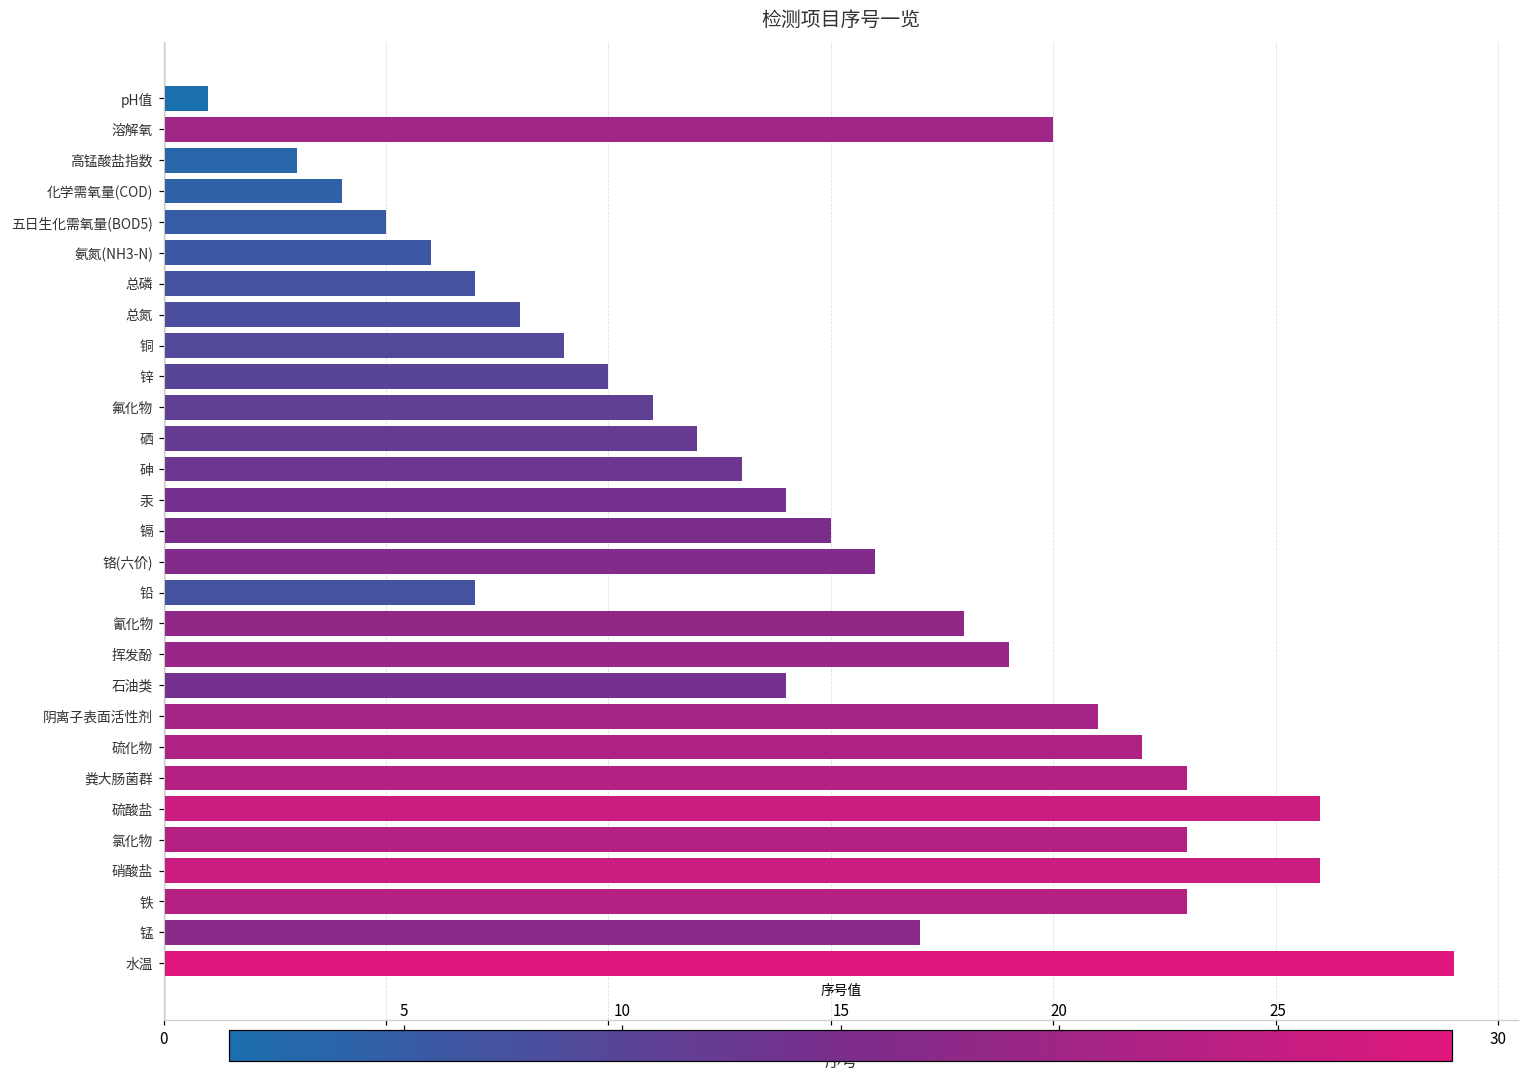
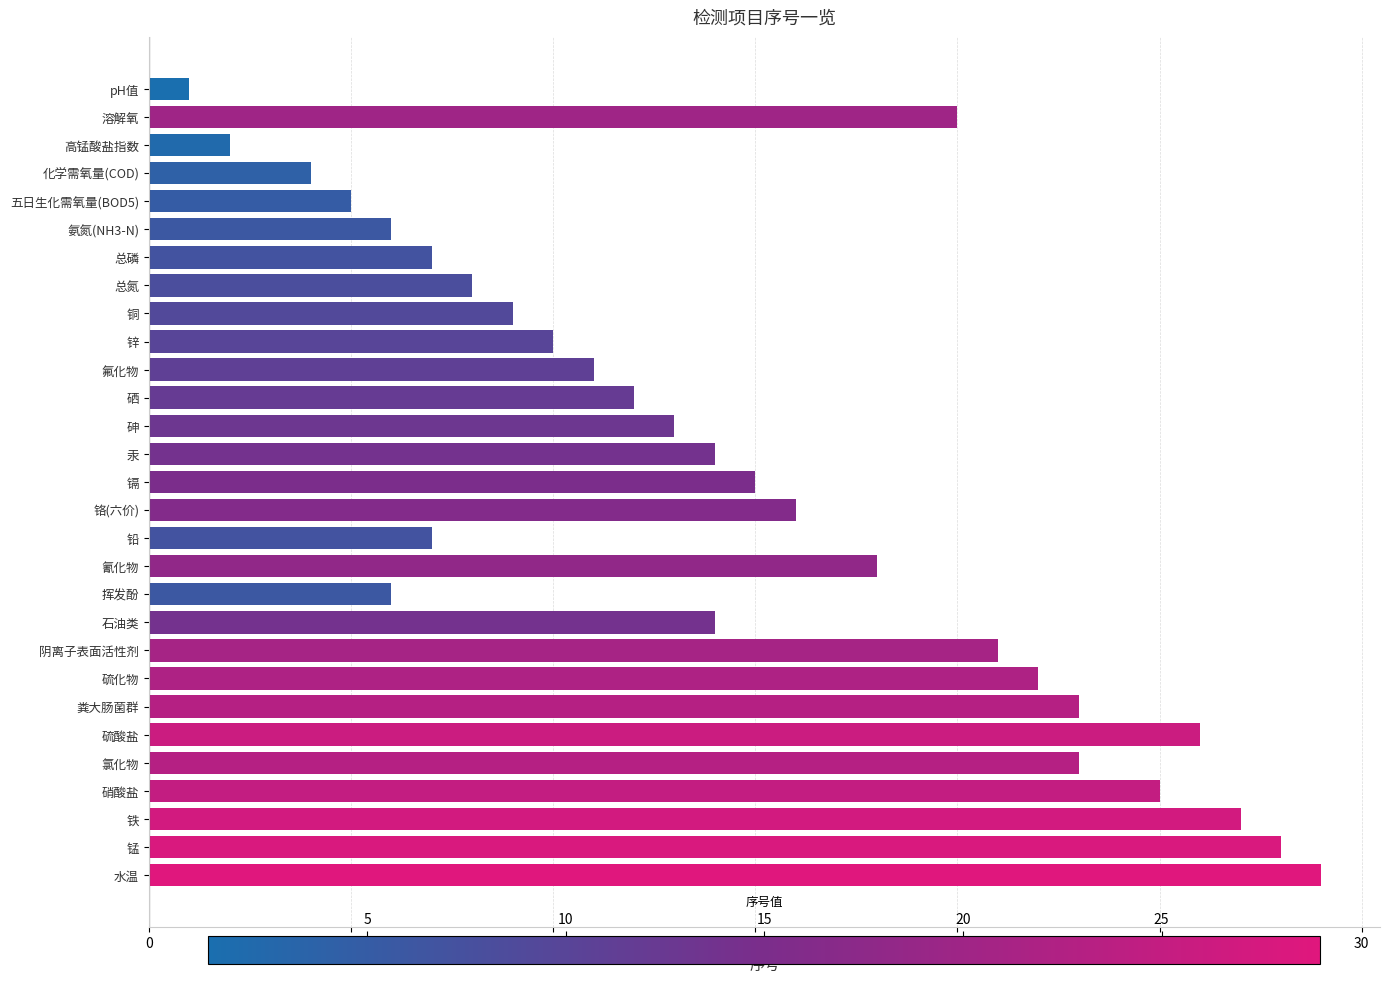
  {
    "pH值": 1,
    "溶解氧": 20,
-   "高锰酸盐指数": 3,
+   "高锰酸盐指数": 2,
    "化学需氧量(COD)": 4,
    "五日生化需氧量(BOD5)": 5,
    "氨氮(NH3-N)": 6,
    "总磷": 7,
    "总氮": 8,
    "铜": 9,
    "锌": 10,
    "氟化物": 11,
    "硒": 12,
    "砷": 13,
    "汞": 14,
    "镉": 15,
    "铬(六价)": 16,
    "铅": 7,
    "氰化物": 18,
-   "挥发酚": 19,
+   "挥发酚": 6,
    "石油类": 14,
    "阴离子表面活性剂": 21,
    "硫化物": 22,
    "粪大肠菌群": 23,
    "硫酸盐": 26,
    "氯化物": 23,
-   "硝酸盐": 26,
-   "铁": 23,
-   "锰": 17,
+   "硝酸盐": 25,
+   "铁": 27,
+   "锰": 28,
    "水温": 29
  }
